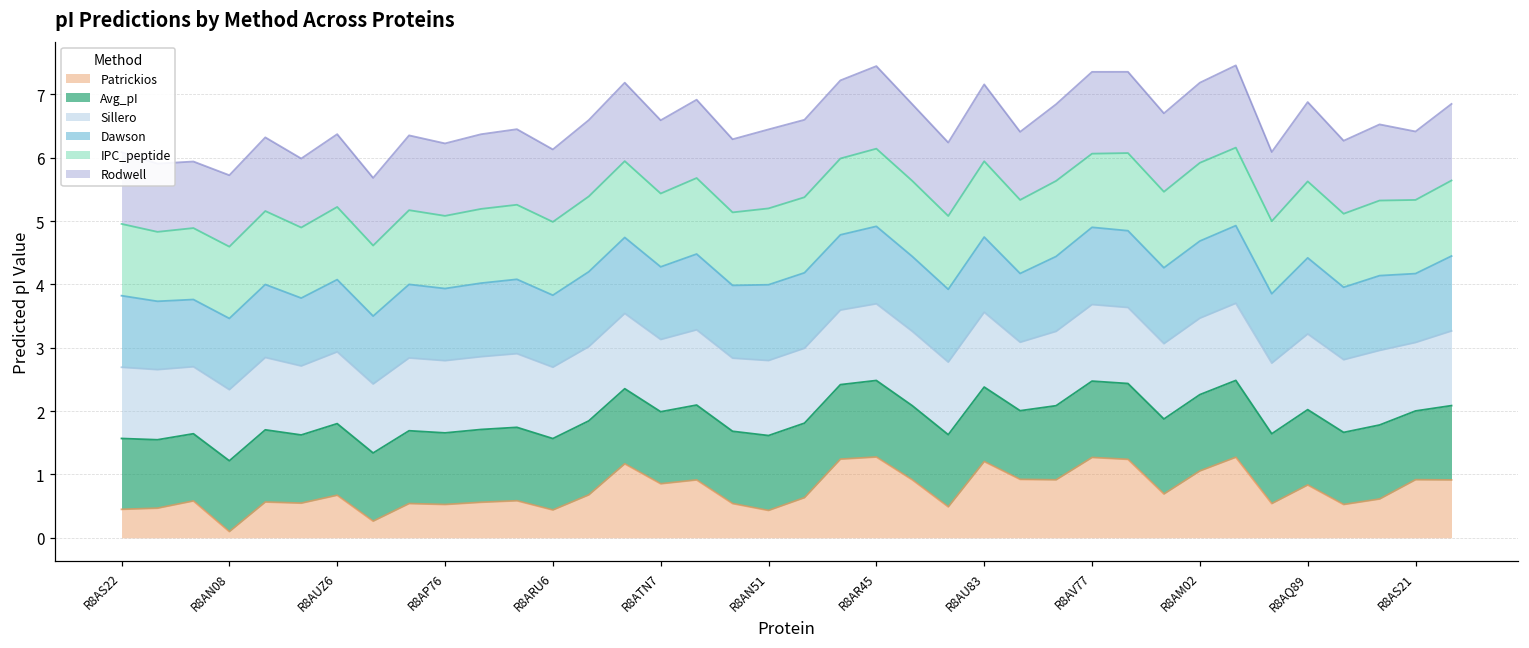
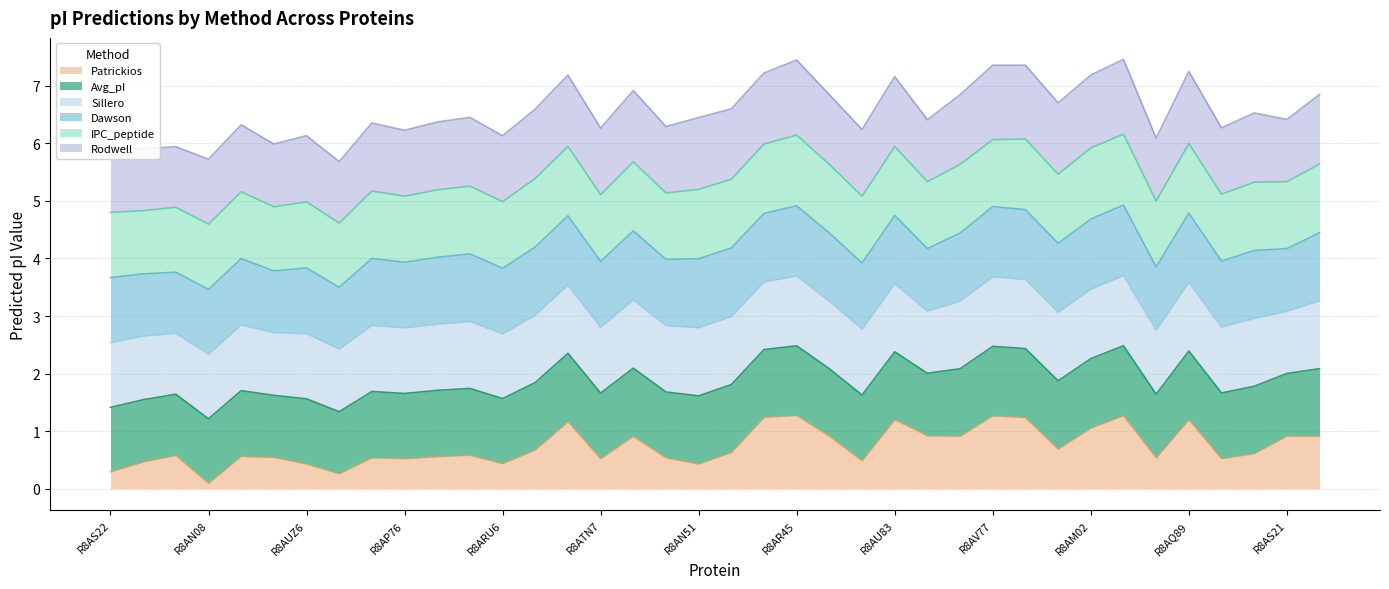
  {
    "Patrickios": {
-     "R8AS22": 0.4,
+     "R8AS22": 0.3,
      "R8AN08": 0.1,
-     "R8AUZ6": 0.7,
+     "R8AUZ6": 0.4,
      "R8AP76": 0.5,
      "R8ARU6": 0.4,
-     "R8ATN7": 0.9,
+     "R8ATN7": 0.5,
      "R8AN51": 0.4,
      "R8AR45": 1.3,
      "R8AU83": 1.2,
      "R8AV77": 1.3,
      "R8AM02": 1.1,
-     "R8AQ89": 0.8,
+     "R8AQ89": 1.2,
      "R8AS21": 0.9
    }
  }
